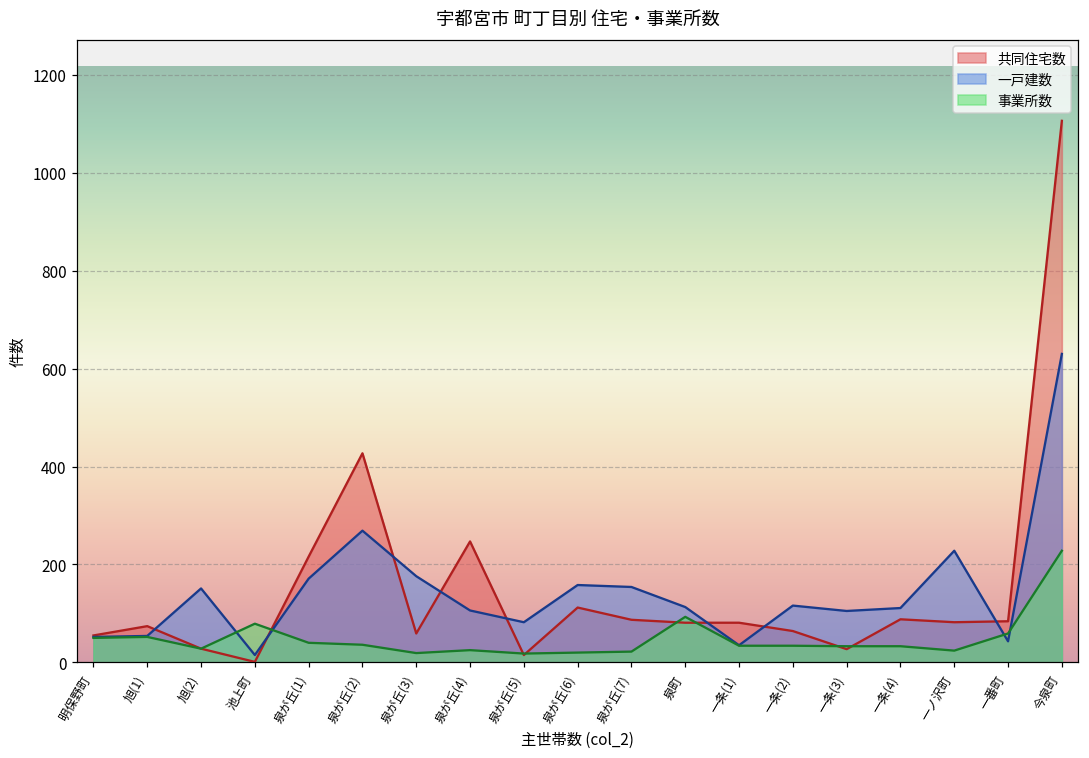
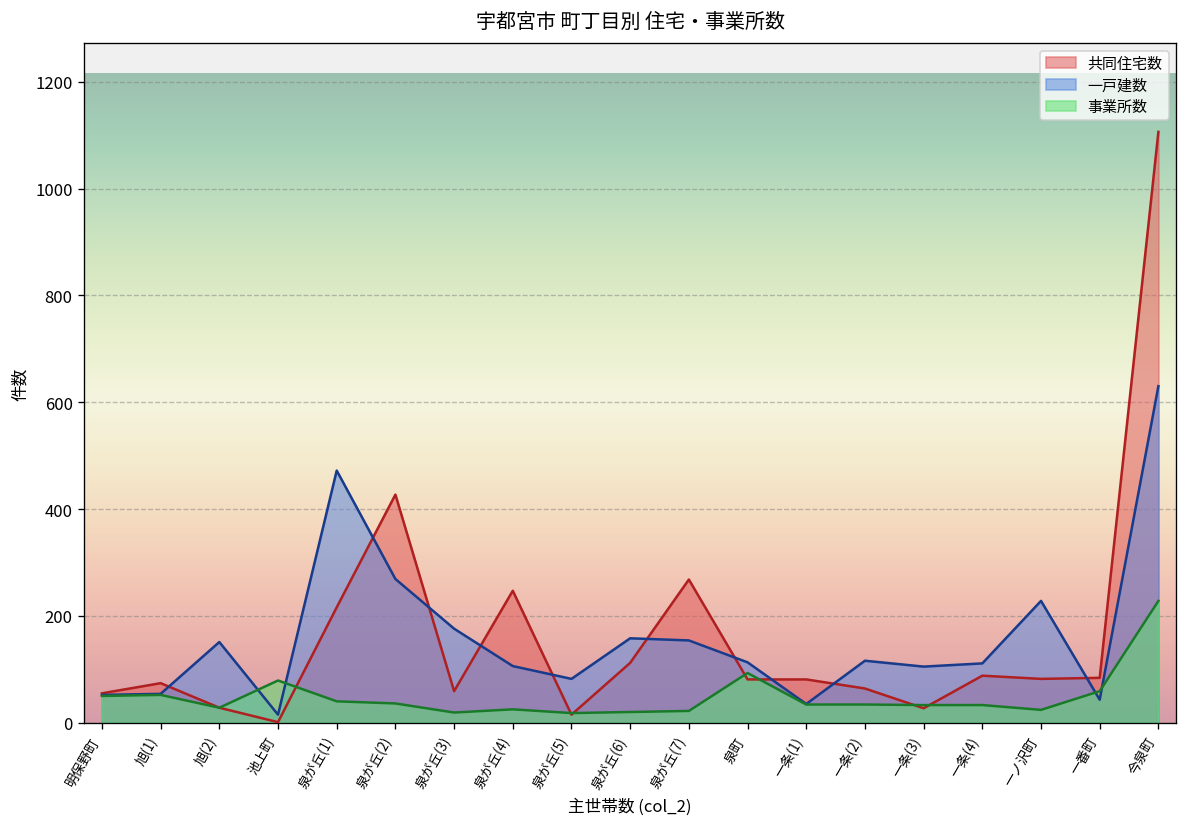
  {
    "共同住宅数": {
      "旭(1)": 70,
      "池上町": 0,
      "泉が丘(1)": 220,
      "泉が丘(2)": 430,
      "泉が丘(3)": 60,
      "泉が丘(4)": 250,
      "泉が丘(6)": 110,
-     "泉が丘(7)": 90,
+     "泉が丘(7)": 270,
      "泉町": 80,
      "一条(1)": 80,
      "一条(2)": 60,
      "一条(3)": 30,
      "一条(4)": 90,
      "一ノ沢町": 80,
      "一番町": 80,
      "今泉町": 1110
    },
    "一戸建数": {
      "旭(2)": 150,
      "池上町": 20,
-     "泉が丘(1)": 170,
+     "泉が丘(1)": 470,
      "泉が丘(2)": 270,
      "泉が丘(3)": 180,
      "泉が丘(4)": 110,
      "泉が丘(5)": 80,
      "泉が丘(6)": 160,
      "泉が丘(7)": 150,
      "泉町": 110,
      "一条(2)": 120,
      "一条(3)": 110,
      "一条(4)": 110,
      "一ノ沢町": 230,
      "一番町": 40,
      "今泉町": 630
    },
    "事業所数": {
      "池上町": 80,
      "泉が丘(1)": 40,
      "泉が丘(2)": 40,
      "泉が丘(3)": 20,
      "泉が丘(4)": 30,
      "泉が丘(6)": 20,
      "泉が丘(7)": 20,
      "泉町": 90,
      "一条(2)": 30,
      "一条(3)": 30,
      "一条(4)": 30,
      "一ノ沢町": 20,
      "一番町": 60,
      "今泉町": 230
    }
  }
